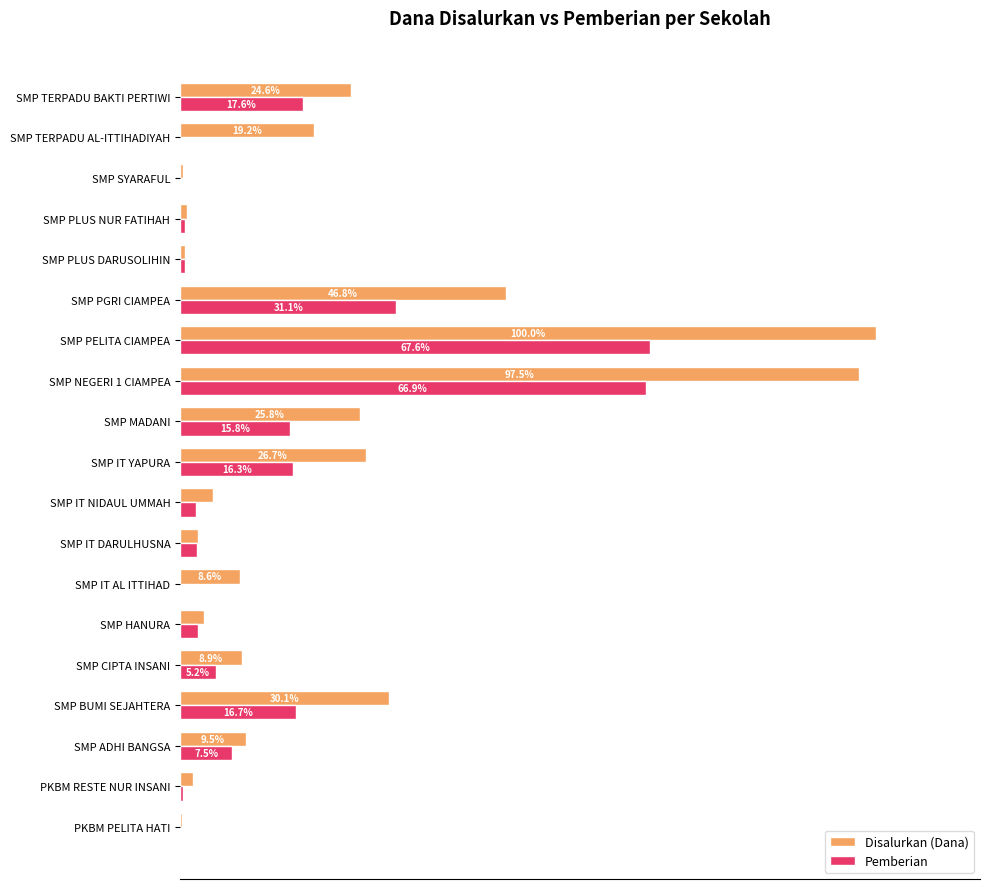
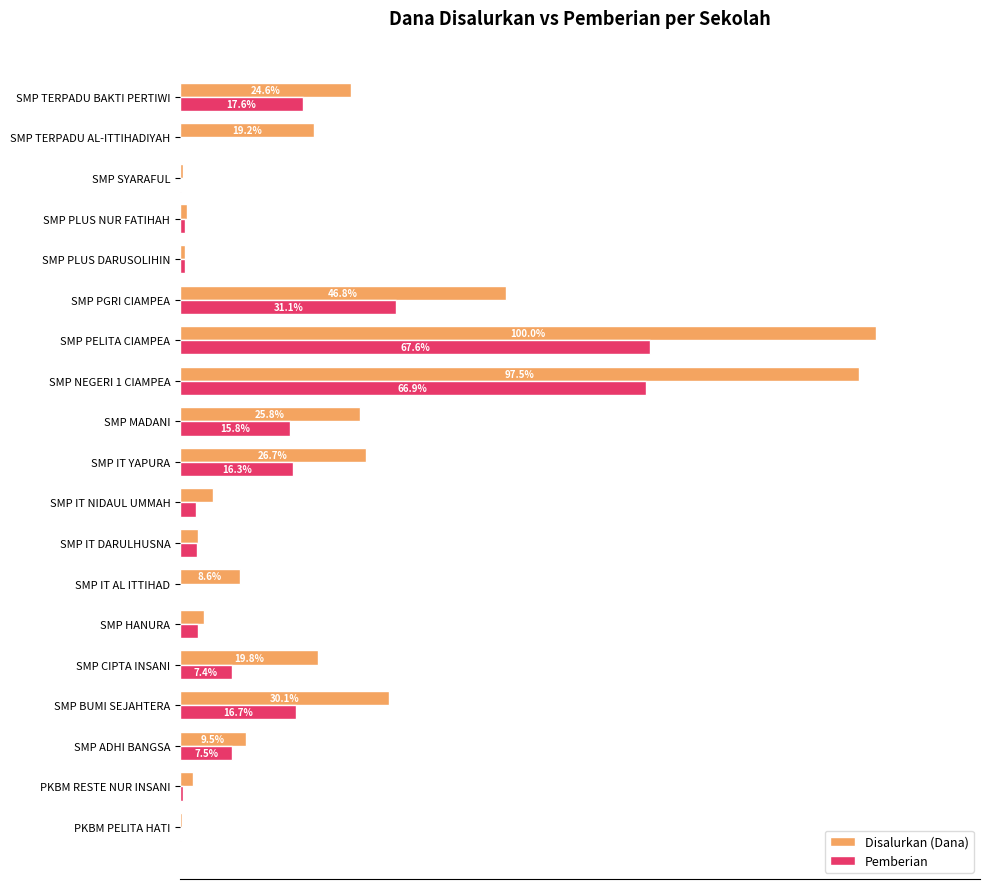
  {
    "Disalurkan (Dana)": {
      "SMP TERPADU BAKTI PERTIWI": "24.6%",
      "SMP TERPADU AL-ITTIHADIYAH": "19.2%",
      "SMP PGRI CIAMPEA": "46.8%",
      "SMP PELITA CIAMPEA": "100.0%",
      "SMP NEGERI 1 CIAMPEA": "97.5%",
      "SMP MADANI": "25.8%",
      "SMP IT YAPURA": "26.7%",
      "SMP IT AL ITTIHAD": "8.6%",
-     "SMP CIPTA INSANI": "8.9%",
+     "SMP CIPTA INSANI": "19.8%",
      "SMP BUMI SEJAHTERA": "30.1%",
      "SMP ADHI BANGSA": "9.5%"
    },
    "Pemberian": {
      "SMP TERPADU BAKTI PERTIWI": "17.6%",
      "SMP PGRI CIAMPEA": "31.1%",
      "SMP PELITA CIAMPEA": "67.6%",
      "SMP NEGERI 1 CIAMPEA": "66.9%",
      "SMP MADANI": "15.8%",
      "SMP IT YAPURA": "16.3%",
-     "SMP CIPTA INSANI": "5.2%",
+     "SMP CIPTA INSANI": "7.4%",
      "SMP BUMI SEJAHTERA": "16.7%",
      "SMP ADHI BANGSA": "7.5%"
    }
  }
